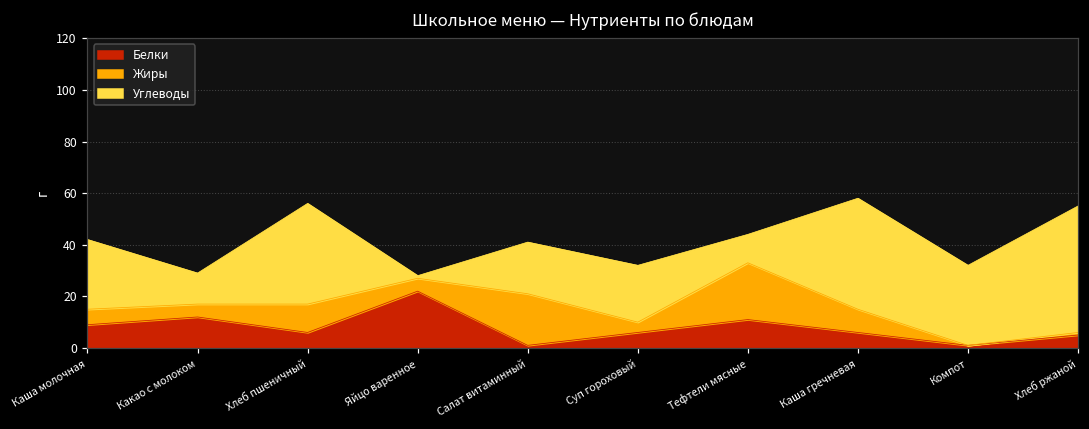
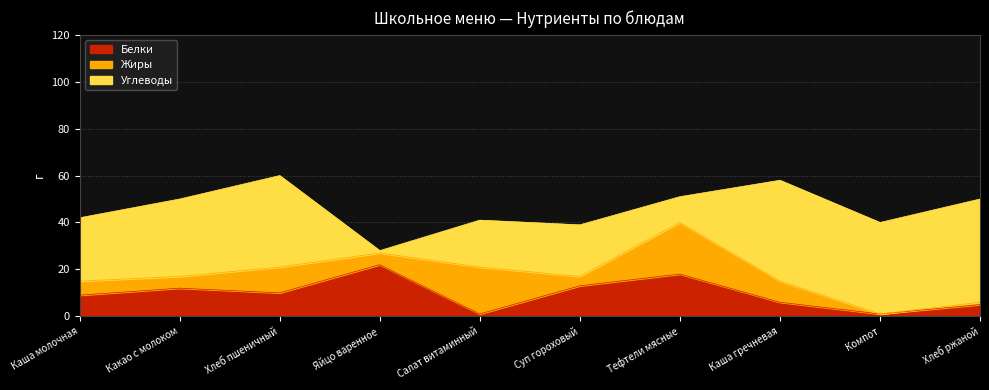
  {
    "Белки": {
      "Каша молочная": 9,
      "Какао с молоком": 12,
-     "Хлеб пшеничный": 6,
+     "Хлеб пшеничный": 10,
      "Яйцо варенное": 22,
      "Салат витаминный": 1,
-     "Суп гороховый": 6,
-     "Тефтели мясные": 11,
+     "Суп гороховый": 13,
+     "Тефтели мясные": 18,
      "Каша гречневая": 6
    },
    "Жиры": {
      "Каша молочная": 15,
      "Какао с молоком": 17,
      "Салат витаминный": 21,
      "Каша гречневая": 15
    },
    "Углеводы": {
      "Каша молочная": 27,
-     "Какао с молоком": 12,
+     "Какао с молоком": 33,
      "Хлеб пшеничный": 39,
      "Салат витаминный": 20,
      "Суп гороховый": 22,
      "Тефтели мясные": 11,
      "Каша гречневая": 43,
-     "Компот": 31,
-     "Хлеб ржаной": 49
+     "Компот": 39,
+     "Хлеб ржаной": 44
    }
  }
